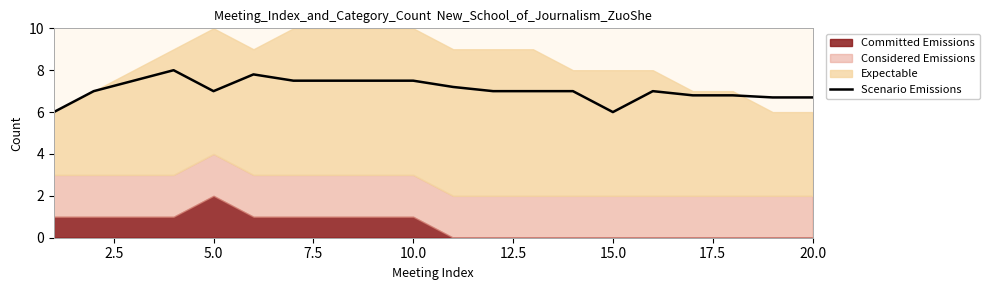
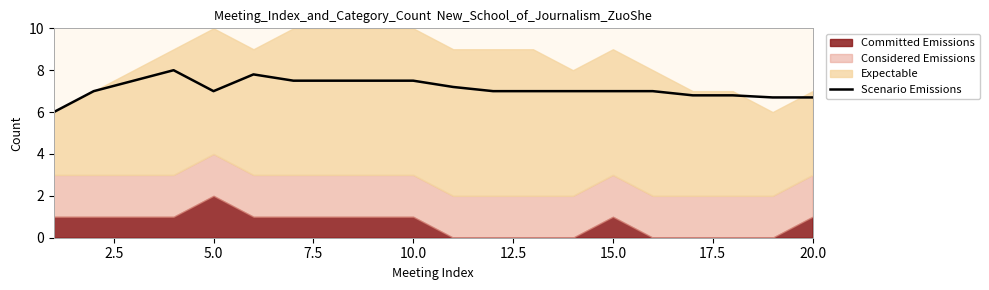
  {
    "Scenario Emissions": {
      "5.0": 7,
      "10.0": 7.5,
-     "15.0": 6,
+     "15.0": 7,
      "20.0": 6.7
    },
    "Committed Emissions": {
      "5.0": 2,
      "10.0": 1,
-     "15.0": 0,
-     "20.0": 0
+     "15.0": 1,
+     "20.0": 1
    }
  }
